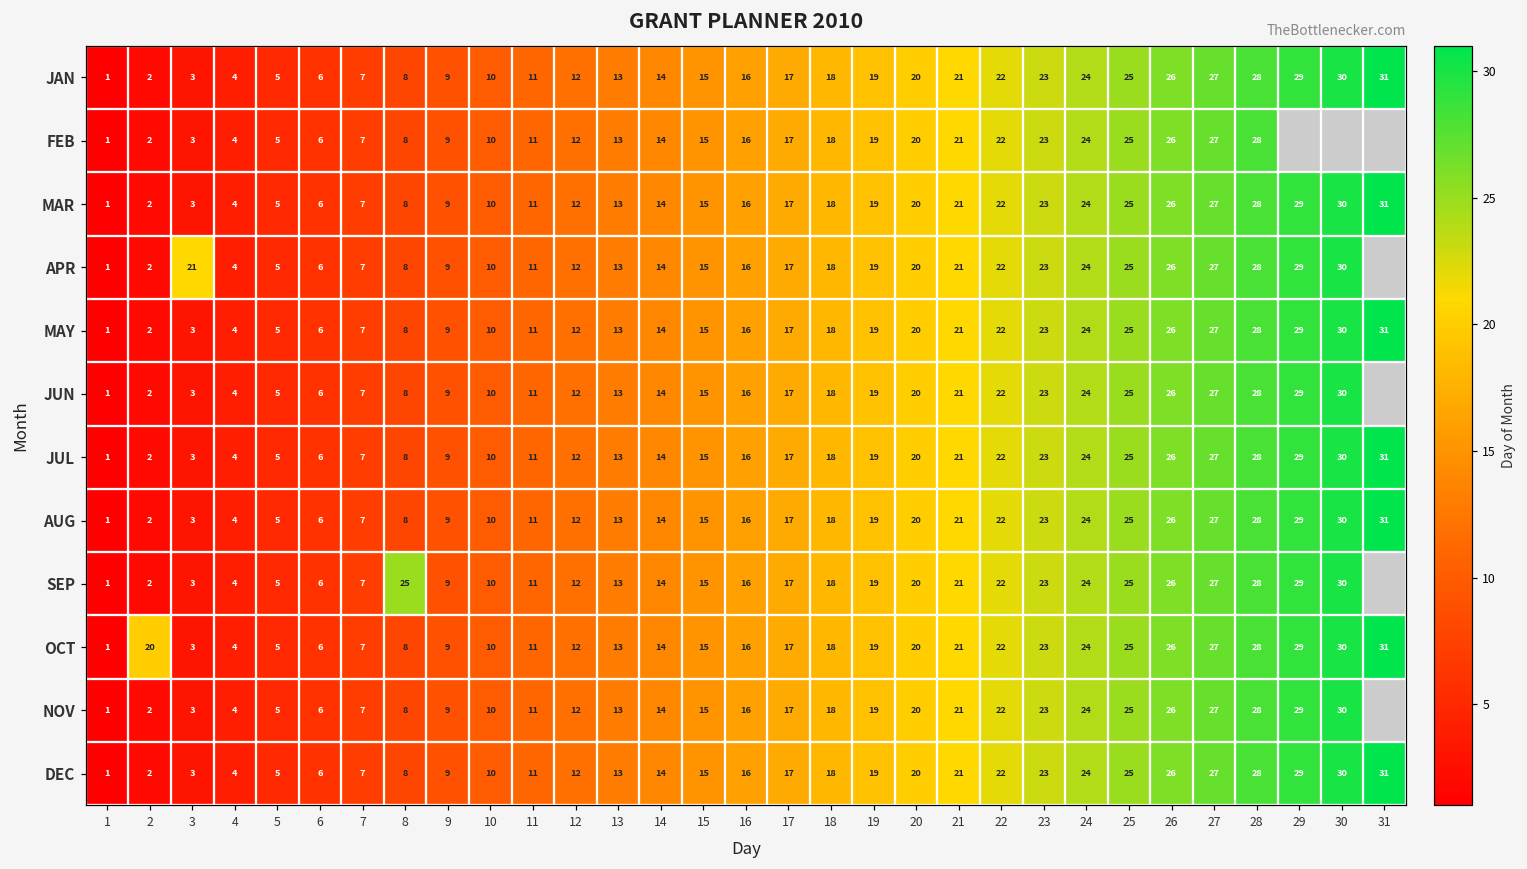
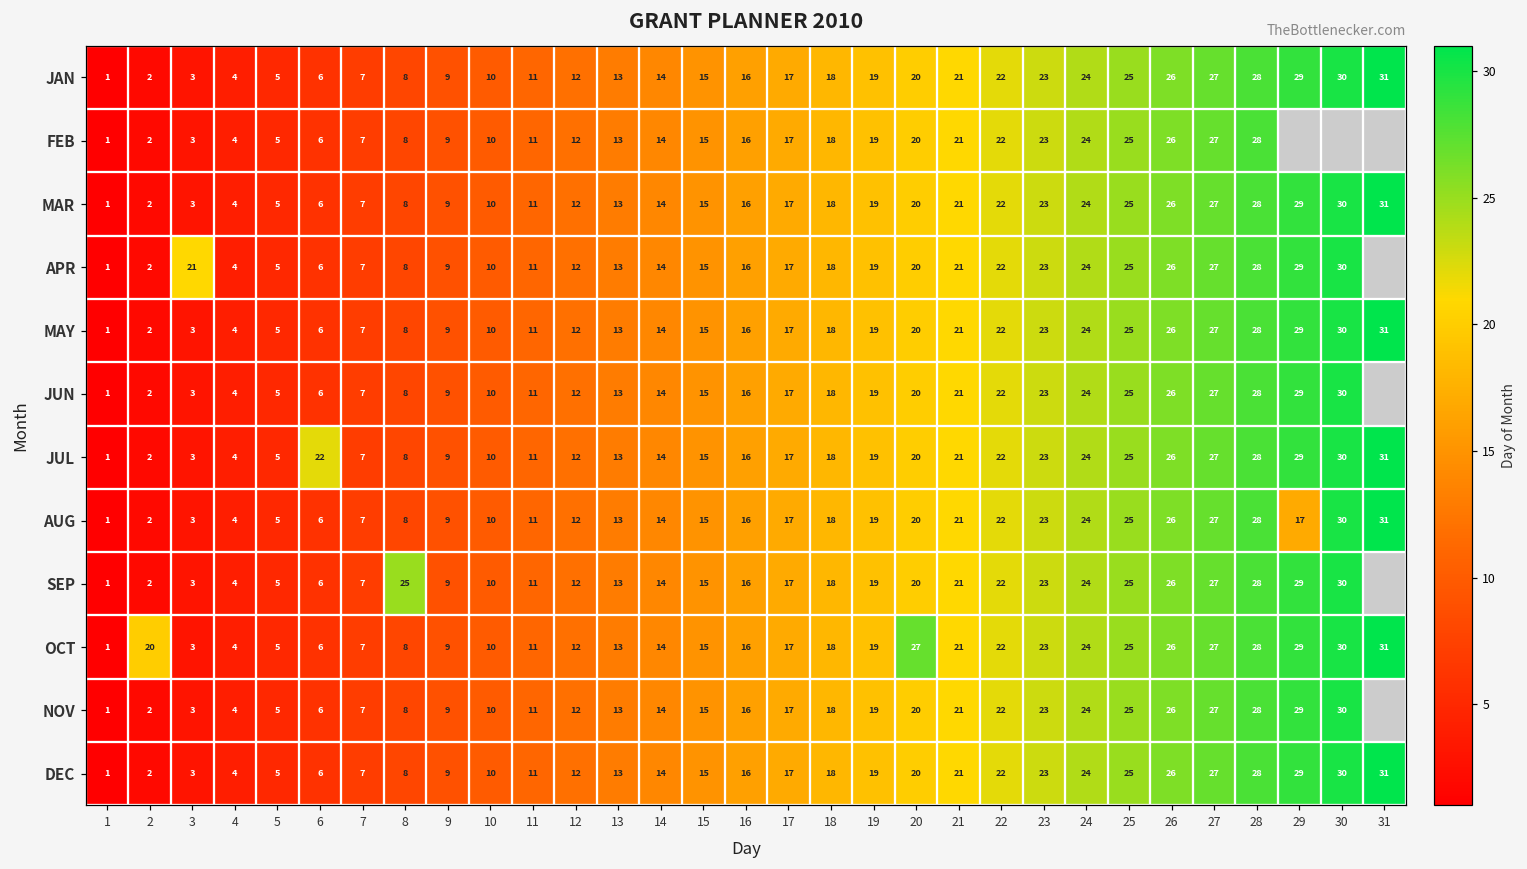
  {
    "JUL": {
      "1": 1,
      "2": 2,
      "3": 3,
      "4": 4,
      "5": 5,
-     "6": 6,
+     "6": 22,
      "7": 7,
      "8": 8,
      "9": 9,
      "10": 10,
      "11": 11,
      "12": 12,
      "13": 13,
      "14": 14,
      "15": 15,
      "16": 16,
      "17": 17,
      "18": 18,
      "19": 19,
      "20": 20,
      "21": 21,
      "22": 22,
      "23": 23,
      "24": 24,
      "25": 25,
      "26": 26,
      "27": 27,
      "28": 28,
      "29": 29,
      "30": 30,
      "31": 31
    },
    "AUG": {
      "1": 1,
      "2": 2,
      "3": 3,
      "4": 4,
      "5": 5,
      "6": 6,
      "7": 7,
      "8": 8,
      "9": 9,
      "10": 10,
      "11": 11,
      "12": 12,
      "13": 13,
      "14": 14,
      "15": 15,
      "16": 16,
      "17": 17,
      "18": 18,
      "19": 19,
      "20": 20,
      "21": 21,
      "22": 22,
      "23": 23,
      "24": 24,
      "25": 25,
      "26": 26,
      "27": 27,
      "28": 28,
-     "29": 29,
+     "29": 17,
      "30": 30,
      "31": 31
    },
    "OCT": {
      "1": 1,
      "2": 20,
      "3": 3,
      "4": 4,
      "5": 5,
      "6": 6,
      "7": 7,
      "8": 8,
      "9": 9,
      "10": 10,
      "11": 11,
      "12": 12,
      "13": 13,
      "14": 14,
      "15": 15,
      "16": 16,
      "17": 17,
      "18": 18,
      "19": 19,
-     "20": 20,
+     "20": 27,
      "21": 21,
      "22": 22,
      "23": 23,
      "24": 24,
      "25": 25,
      "26": 26,
      "27": 27,
      "28": 28,
      "29": 29,
      "30": 30,
      "31": 31
    }
  }
